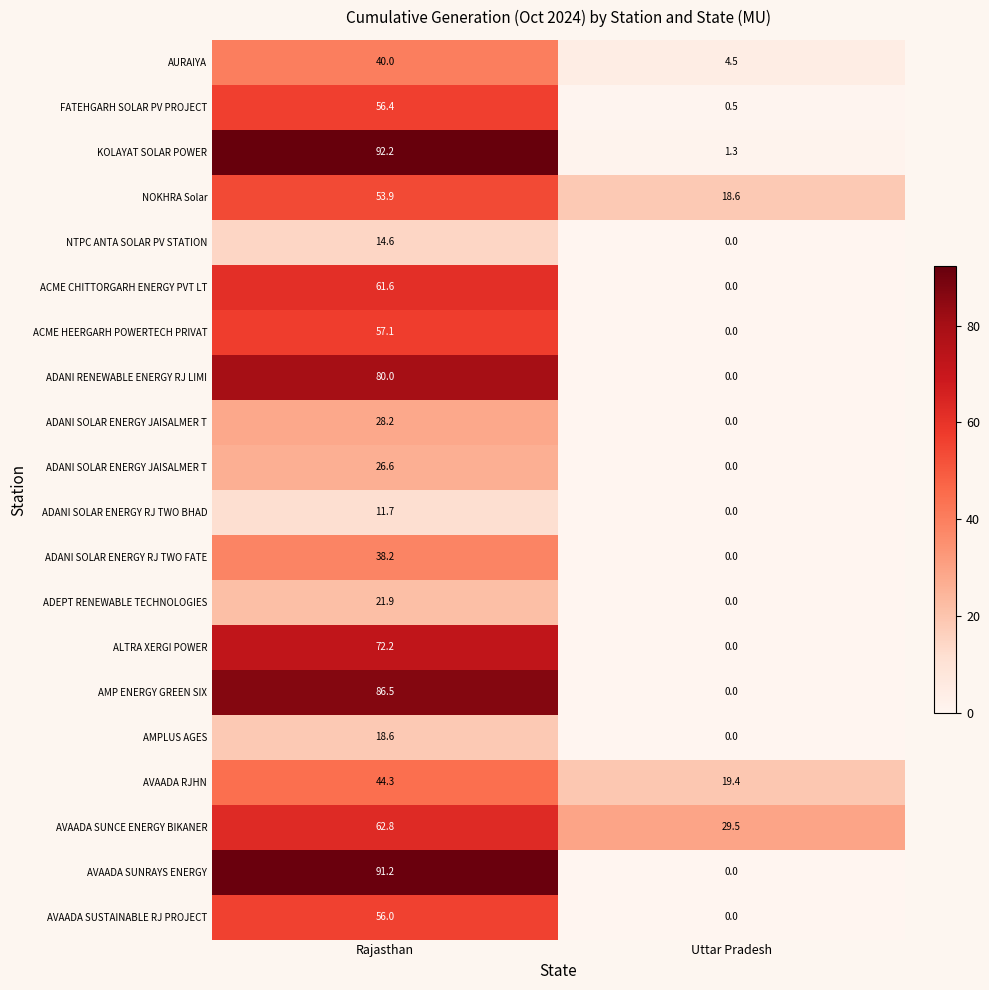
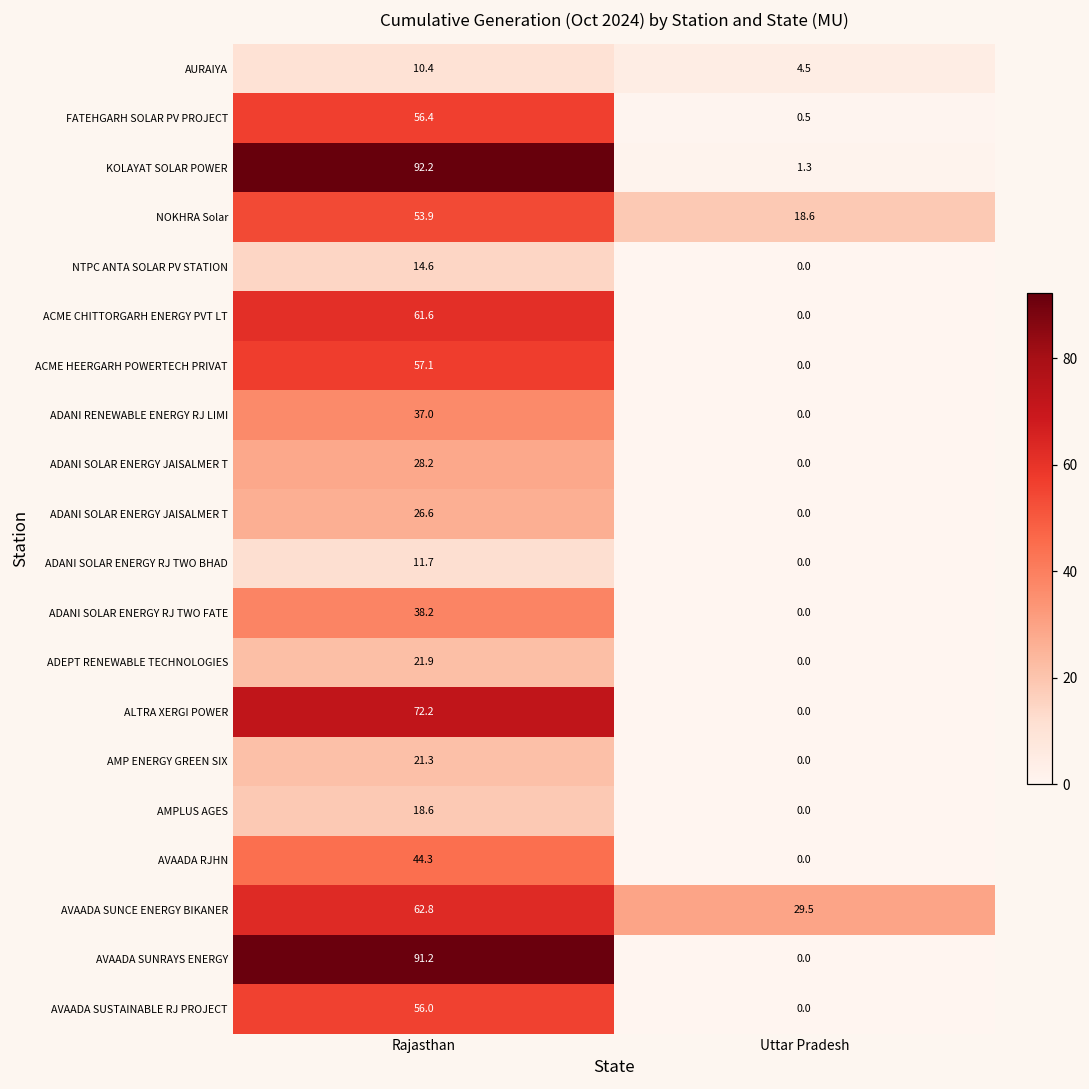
  {
    "AURAIYA": {
-     "Rajasthan": 40.0,
+     "Rajasthan": 10.4,
      "Uttar Pradesh": 4.5
    },
    "FATEHGARH SOLAR PV PROJECT": {
      "Rajasthan": 56.4,
      "Uttar Pradesh": 0.5
    },
    "KOLAYAT SOLAR POWER": {
      "Rajasthan": 92.2,
      "Uttar Pradesh": 1.3
    },
    "NOKHRA Solar": {
      "Rajasthan": 53.9,
      "Uttar Pradesh": 18.6
    },
    "NTPC ANTA SOLAR PV STATION": {
      "Rajasthan": 14.6,
      "Uttar Pradesh": 0.0
    },
    "ACME CHITTORGARH ENERGY PVT LT": {
      "Rajasthan": 61.6,
      "Uttar Pradesh": 0.0
    },
    "ACME HEERGARH POWERTECH PRIVAT": {
      "Rajasthan": 57.1,
      "Uttar Pradesh": 0.0
    },
    "ADANI RENEWABLE ENERGY RJ LIMI": {
-     "Rajasthan": 80.0,
+     "Rajasthan": 37.0,
      "Uttar Pradesh": 0.0
    },
    "ADANI SOLAR ENERGY RJ TWO BHAD": {
      "Rajasthan": 11.7,
      "Uttar Pradesh": 0.0
    },
    "ADANI SOLAR ENERGY RJ TWO FATE": {
      "Rajasthan": 38.2,
      "Uttar Pradesh": 0.0
    },
    "ADEPT RENEWABLE TECHNOLOGIES": {
      "Rajasthan": 21.9,
      "Uttar Pradesh": 0.0
    },
    "ALTRA XERGI POWER": {
      "Rajasthan": 72.2,
      "Uttar Pradesh": 0.0
    },
    "AMP ENERGY GREEN SIX": {
-     "Rajasthan": 86.5,
+     "Rajasthan": 21.3,
      "Uttar Pradesh": 0.0
    },
    "AMPLUS AGES": {
      "Rajasthan": 18.6,
      "Uttar Pradesh": 0.0
    },
    "AVAADA RJHN": {
      "Rajasthan": 44.3,
-     "Uttar Pradesh": 19.4
+     "Uttar Pradesh": 0.0
    },
    "AVAADA SUNCE ENERGY BIKANER": {
      "Rajasthan": 62.8,
      "Uttar Pradesh": 29.5
    },
    "AVAADA SUNRAYS ENERGY": {
      "Rajasthan": 91.2,
      "Uttar Pradesh": 0.0
    },
    "AVAADA SUSTAINABLE RJ PROJECT": {
      "Rajasthan": 56.0,
      "Uttar Pradesh": 0.0
    }
  }
